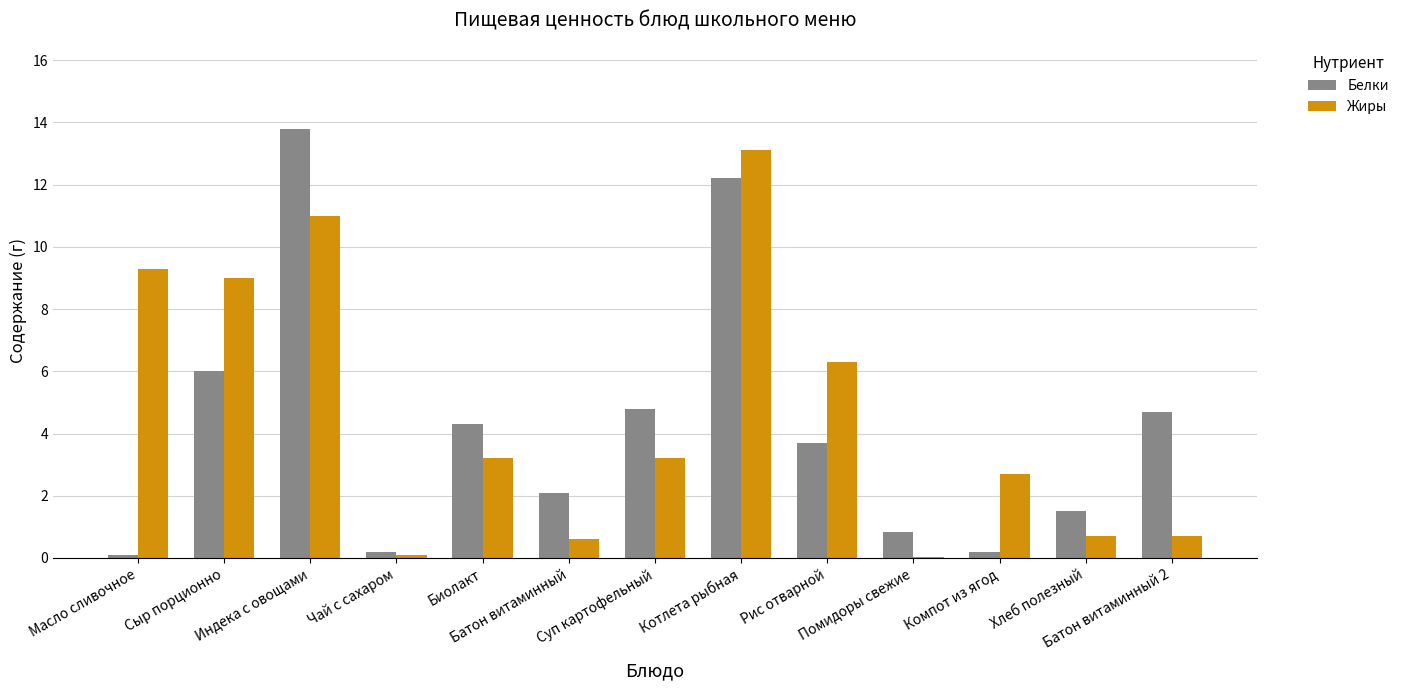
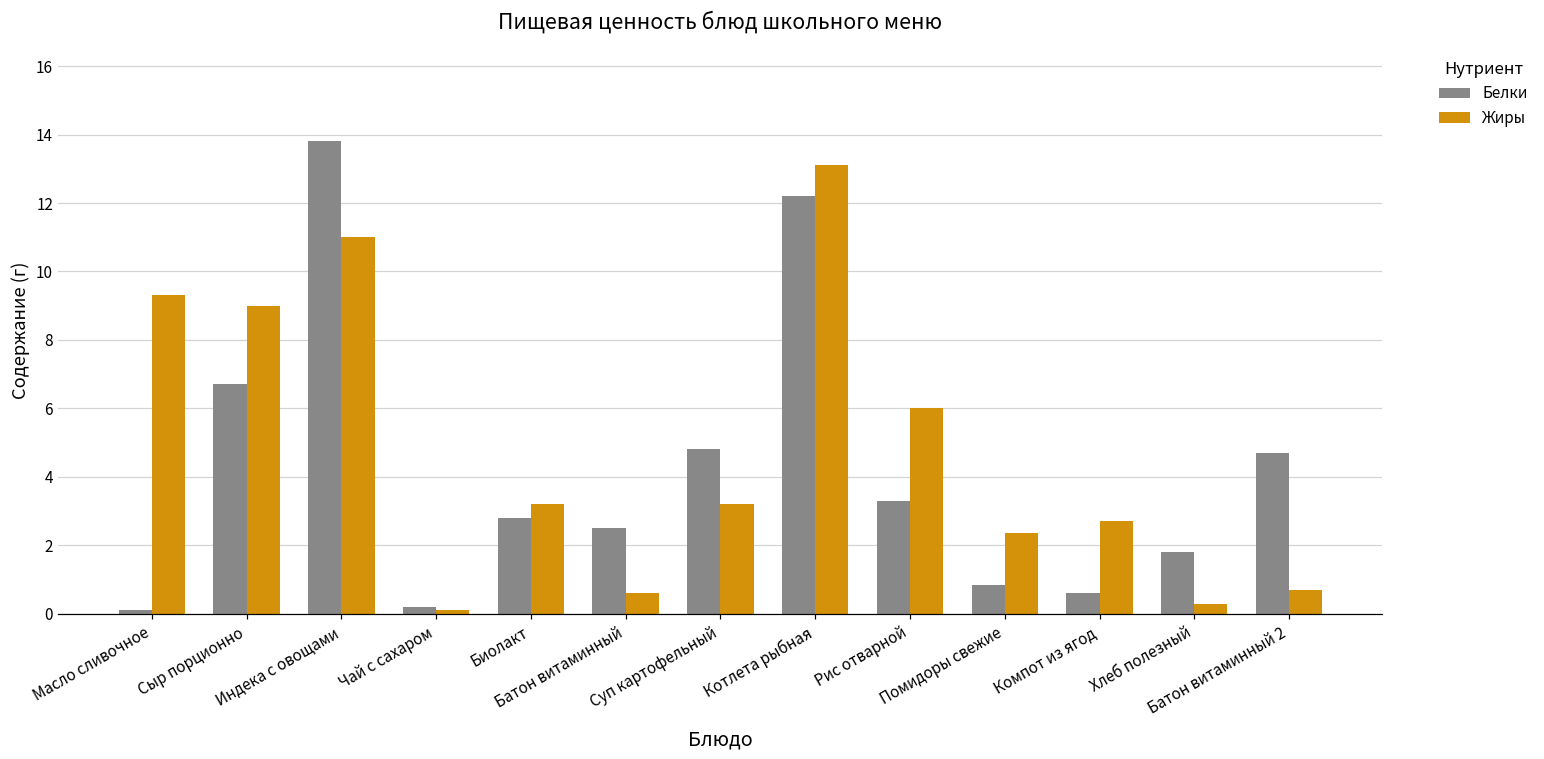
  {
    "Белки": {
      "Масло сливочное": 0.1,
-     "Сыр порционно": 6.0,
+     "Сыр порционно": 6.7,
      "Индека с овощами": 13.8,
      "Чай с сахаром": 0.2,
-     "Биолакт": 4.3,
-     "Батон витаминный": 2.1,
+     "Биолакт": 2.8,
+     "Батон витаминный": 2.5,
      "Суп картофельный": 4.8,
      "Котлета рыбная": 12.2,
-     "Рис отварной": 3.7,
+     "Рис отварной": 3.3,
      "Помидоры свежие": 0.9,
-     "Компот из ягод": 0.2,
-     "Хлеб полезный": 1.5,
+     "Компот из ягод": 0.6,
+     "Хлеб полезный": 1.8,
      "Батон витаминный 2": 4.7
    },
    "Жиры": {
      "Масло сливочное": 9.3,
      "Сыр порционно": 9.0,
      "Индека с овощами": 11.0,
      "Чай с сахаром": 0.1,
      "Биолакт": 3.2,
      "Батон витаминный": 0.6,
      "Суп картофельный": 3.2,
      "Котлета рыбная": 13.1,
-     "Рис отварной": 6.3,
-     "Помидоры свежие": 0.0,
+     "Рис отварной": 6.0,
+     "Помидоры свежие": 2.4,
      "Компот из ягод": 2.7,
-     "Хлеб полезный": 0.7,
+     "Хлеб полезный": 0.3,
      "Батон витаминный 2": 0.7
    }
  }
